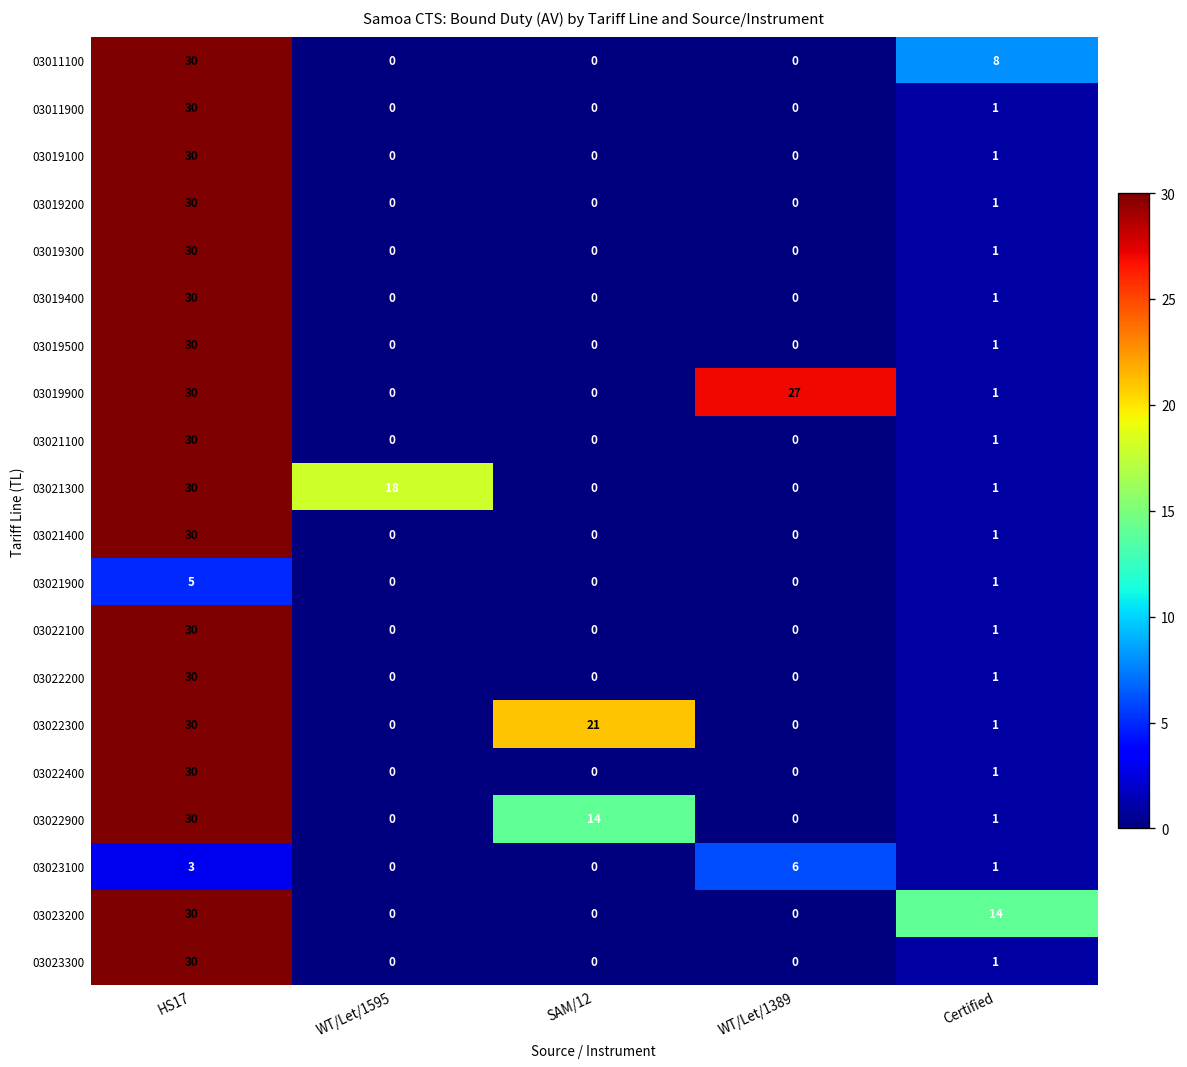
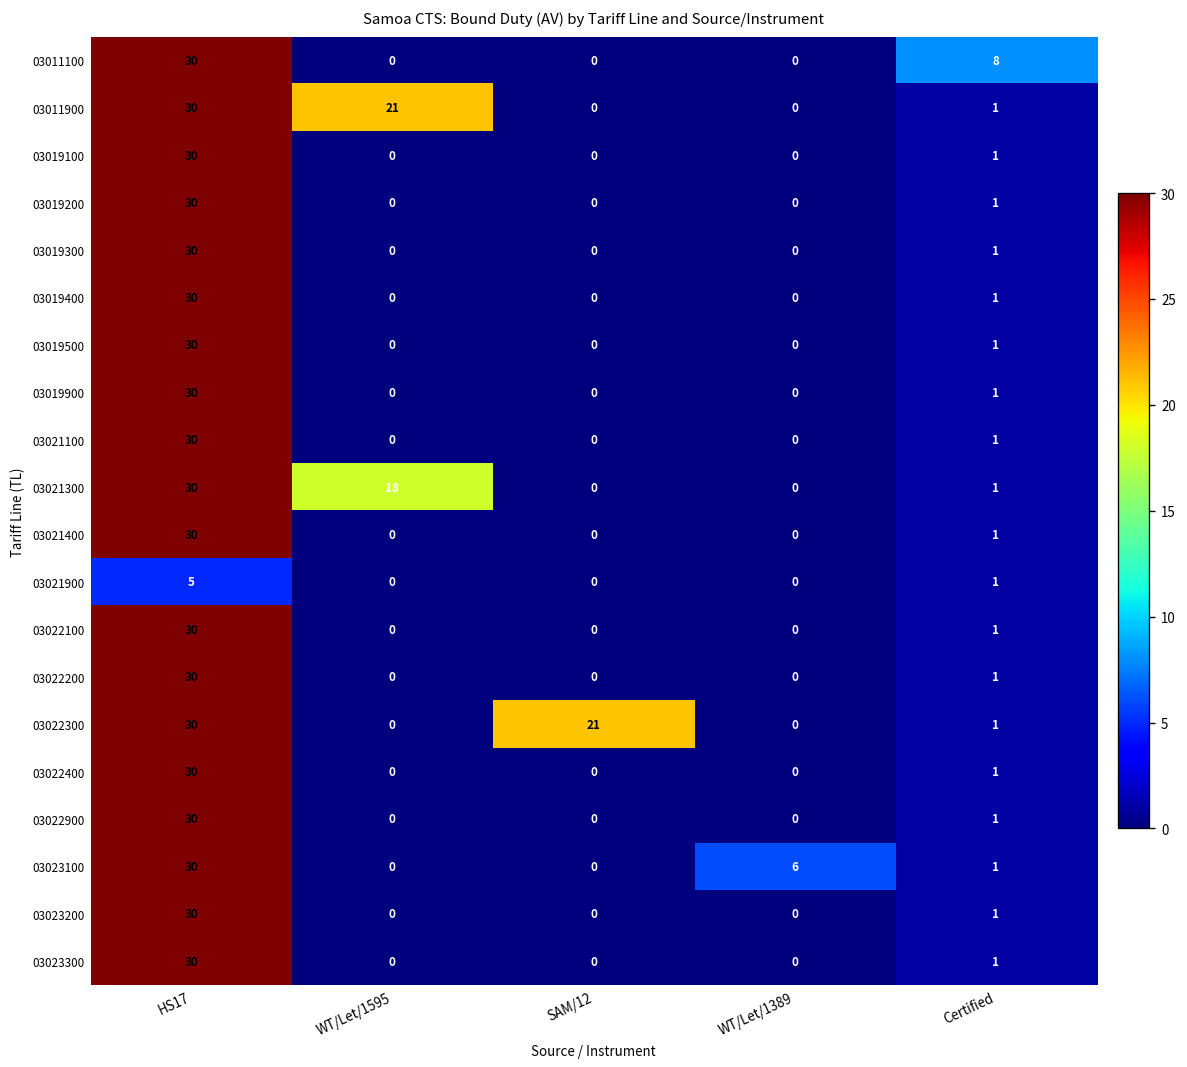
  {
    "03011100": {
      "HS17": 30,
      "WT/Let/1595": 0,
      "SAM/12": 0,
      "WT/Let/1389": 0,
      "Certified": 8
    },
    "03011900": {
      "HS17": 30,
-     "WT/Let/1595": 0,
+     "WT/Let/1595": 21,
      "SAM/12": 0,
      "WT/Let/1389": 0,
      "Certified": 1
    },
    "03019100": {
      "HS17": 30,
      "WT/Let/1595": 0,
      "SAM/12": 0,
      "WT/Let/1389": 0,
      "Certified": 1
    },
    "03019200": {
      "HS17": 30,
      "WT/Let/1595": 0,
      "SAM/12": 0,
      "WT/Let/1389": 0,
      "Certified": 1
    },
    "03019300": {
      "HS17": 30,
      "WT/Let/1595": 0,
      "SAM/12": 0,
      "WT/Let/1389": 0,
      "Certified": 1
    },
    "03019400": {
      "HS17": 30,
      "WT/Let/1595": 0,
      "SAM/12": 0,
      "WT/Let/1389": 0,
      "Certified": 1
    },
    "03019500": {
      "HS17": 30,
      "WT/Let/1595": 0,
      "SAM/12": 0,
      "WT/Let/1389": 0,
      "Certified": 1
    },
    "03019900": {
      "HS17": 30,
      "WT/Let/1595": 0,
      "SAM/12": 0,
-     "WT/Let/1389": 27,
+     "WT/Let/1389": 0,
      "Certified": 1
    },
    "03021100": {
      "HS17": 30,
      "WT/Let/1595": 0,
      "SAM/12": 0,
      "WT/Let/1389": 0,
      "Certified": 1
    },
    "03021300": {
      "HS17": 30,
      "WT/Let/1595": 18,
      "SAM/12": 0,
      "WT/Let/1389": 0,
      "Certified": 1
    },
    "03021400": {
      "HS17": 30,
      "WT/Let/1595": 0,
      "SAM/12": 0,
      "WT/Let/1389": 0,
      "Certified": 1
    },
    "03021900": {
      "HS17": 5,
      "WT/Let/1595": 0,
      "SAM/12": 0,
      "WT/Let/1389": 0,
      "Certified": 1
    },
    "03022100": {
      "HS17": 30,
      "WT/Let/1595": 0,
      "SAM/12": 0,
      "WT/Let/1389": 0,
      "Certified": 1
    },
    "03022200": {
      "HS17": 30,
      "WT/Let/1595": 0,
      "SAM/12": 0,
      "WT/Let/1389": 0,
      "Certified": 1
    },
    "03022300": {
      "HS17": 30,
      "WT/Let/1595": 0,
      "SAM/12": 21,
      "WT/Let/1389": 0,
      "Certified": 1
    },
    "03022400": {
      "HS17": 30,
      "WT/Let/1595": 0,
      "SAM/12": 0,
      "WT/Let/1389": 0,
      "Certified": 1
    },
    "03022900": {
      "HS17": 30,
      "WT/Let/1595": 0,
-     "SAM/12": 14,
+     "SAM/12": 0,
      "WT/Let/1389": 0,
      "Certified": 1
    },
    "03023100": {
-     "HS17": 3,
+     "HS17": 30,
      "WT/Let/1595": 0,
      "SAM/12": 0,
      "WT/Let/1389": 6,
      "Certified": 1
    },
    "03023200": {
      "HS17": 30,
      "WT/Let/1595": 0,
      "SAM/12": 0,
      "WT/Let/1389": 0,
-     "Certified": 14
+     "Certified": 1
    },
    "03023300": {
      "HS17": 30,
      "WT/Let/1595": 0,
      "SAM/12": 0,
      "WT/Let/1389": 0,
      "Certified": 1
    }
  }
